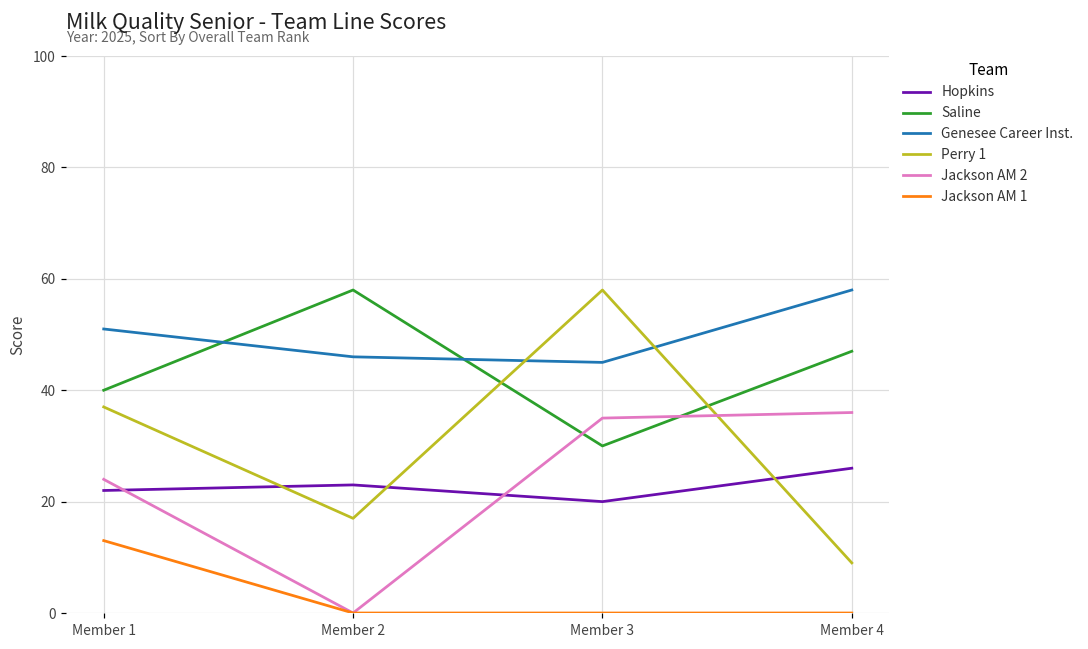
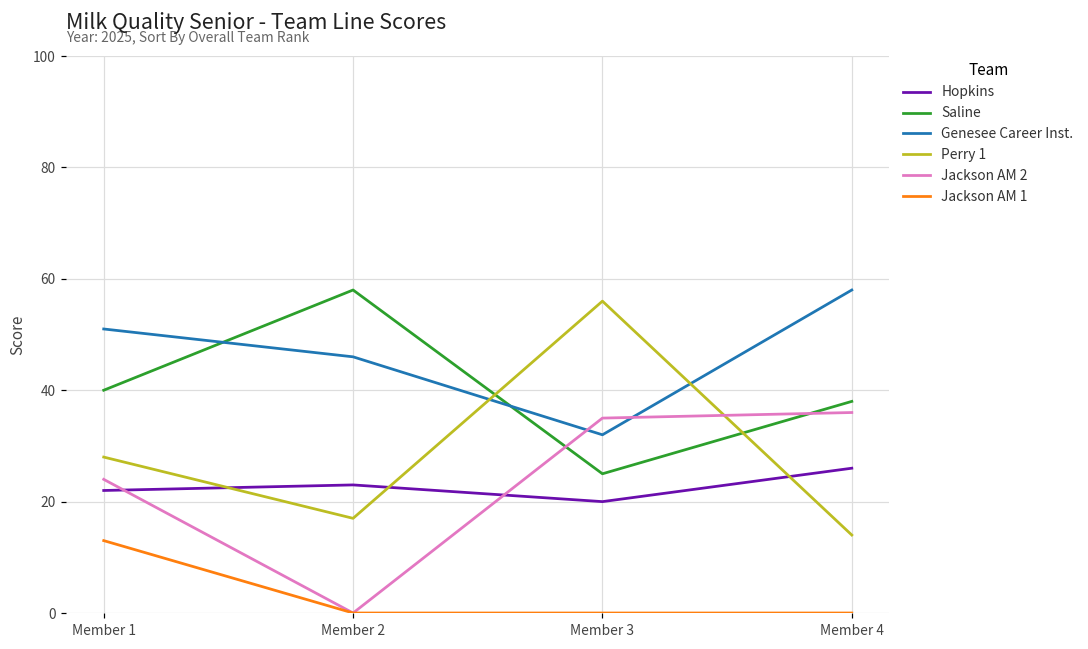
  {
    "Hopkins": {
      "Member 1": 22,
      "Member 2": 23,
      "Member 3": 20,
      "Member 4": 26
    },
    "Saline": {
      "Member 1": 40,
      "Member 2": 58,
-     "Member 3": 30,
-     "Member 4": 47
+     "Member 3": 25,
+     "Member 4": 38
    },
    "Genesee Career Inst.": {
      "Member 1": 51,
      "Member 2": 46,
-     "Member 3": 45,
+     "Member 3": 32,
      "Member 4": 58
    },
    "Perry 1": {
-     "Member 1": 37,
+     "Member 1": 28,
      "Member 2": 17,
-     "Member 3": 58,
-     "Member 4": 9
+     "Member 3": 56,
+     "Member 4": 14
    },
    "Jackson AM 2": {
      "Member 1": 24,
      "Member 3": 35,
      "Member 4": 36
    },
    "Jackson AM 1": {
      "Member 1": 13,
      "Member 3": 0,
      "Member 4": 0
    }
  }
